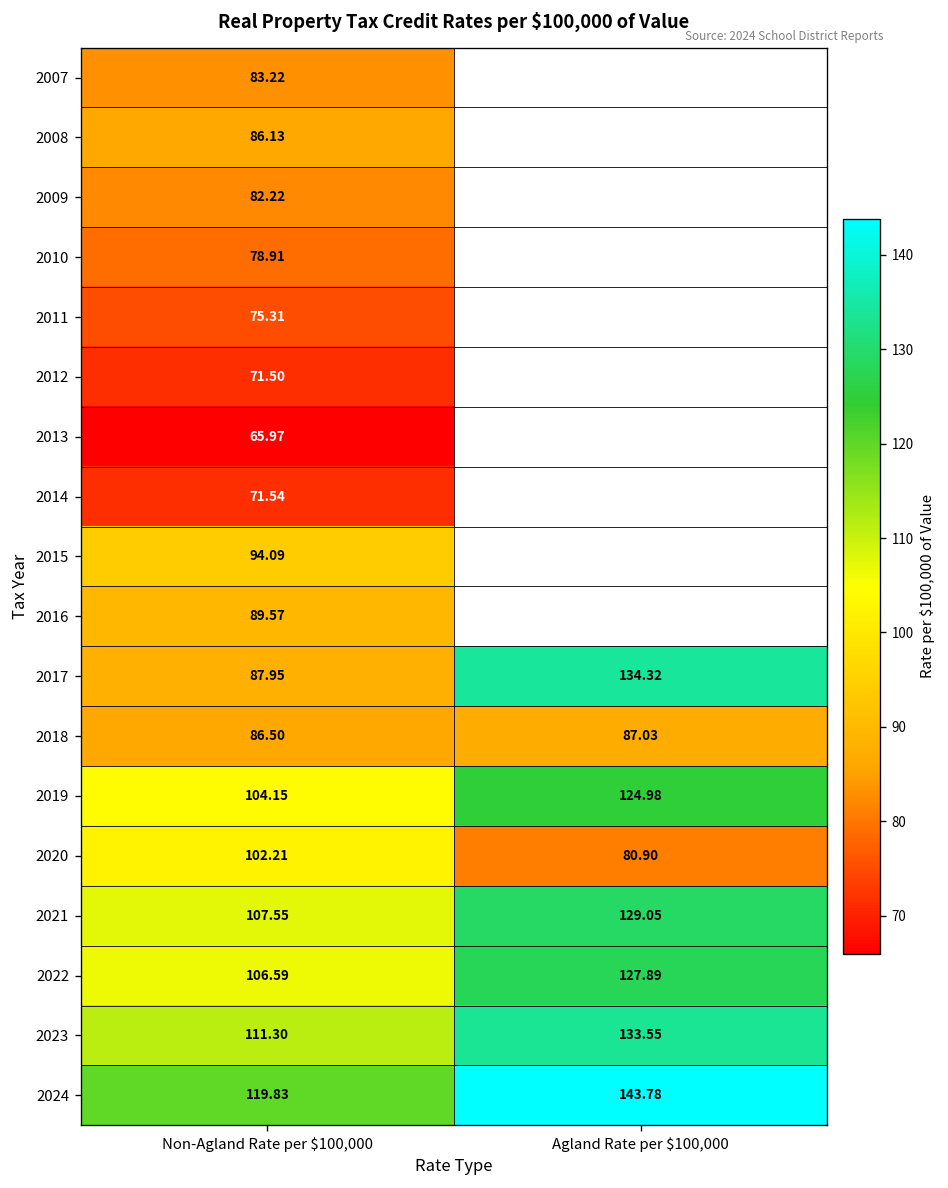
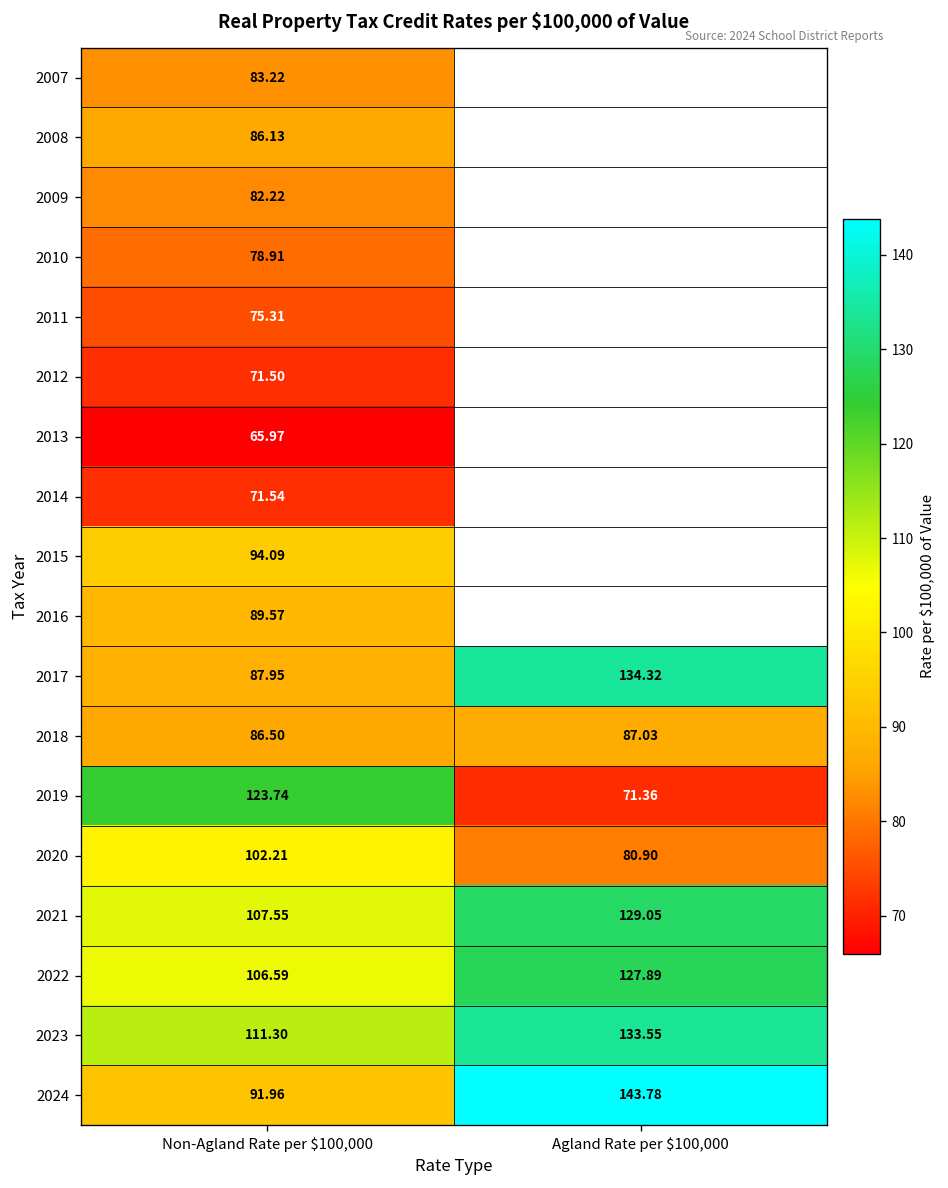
  {
    "2007": {
      "Non-Agland Rate per $100,000": 83.22
    },
    "2008": {
      "Non-Agland Rate per $100,000": 86.13
    },
    "2009": {
      "Non-Agland Rate per $100,000": 82.22
    },
    "2010": {
      "Non-Agland Rate per $100,000": 78.91
    },
    "2011": {
      "Non-Agland Rate per $100,000": 75.31
    },
    "2012": {
      "Non-Agland Rate per $100,000": 71.50
    },
    "2013": {
      "Non-Agland Rate per $100,000": 65.97
    },
    "2014": {
      "Non-Agland Rate per $100,000": 71.54
    },
    "2015": {
      "Non-Agland Rate per $100,000": 94.09
    },
    "2016": {
      "Non-Agland Rate per $100,000": 89.57
    },
    "2017": {
      "Non-Agland Rate per $100,000": 87.95,
      "Agland Rate per $100,000": 134.32
    },
    "2018": {
      "Non-Agland Rate per $100,000": 86.50,
      "Agland Rate per $100,000": 87.03
    },
    "2019": {
-     "Non-Agland Rate per $100,000": 104.15,
-     "Agland Rate per $100,000": 124.98
+     "Non-Agland Rate per $100,000": 123.74,
+     "Agland Rate per $100,000": 71.36
    },
    "2020": {
      "Non-Agland Rate per $100,000": 102.21,
      "Agland Rate per $100,000": 80.90
    },
    "2021": {
      "Non-Agland Rate per $100,000": 107.55,
      "Agland Rate per $100,000": 129.05
    },
    "2022": {
      "Non-Agland Rate per $100,000": 106.59,
      "Agland Rate per $100,000": 127.89
    },
    "2023": {
      "Non-Agland Rate per $100,000": 111.30,
      "Agland Rate per $100,000": 133.55
    },
    "2024": {
-     "Non-Agland Rate per $100,000": 119.83,
+     "Non-Agland Rate per $100,000": 91.96,
      "Agland Rate per $100,000": 143.78
    }
  }
